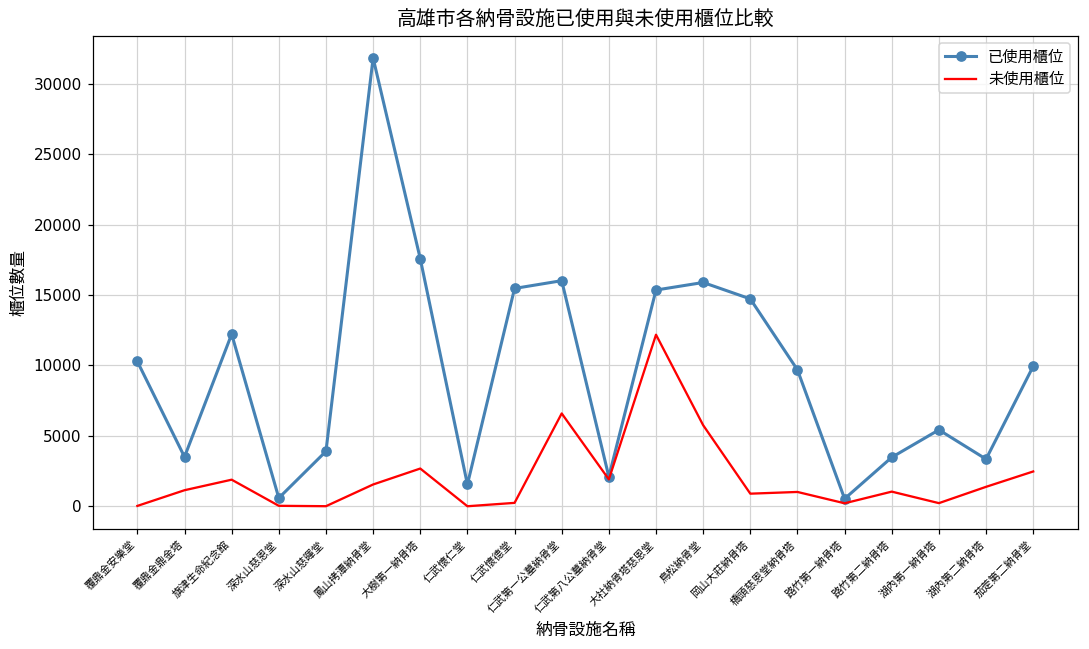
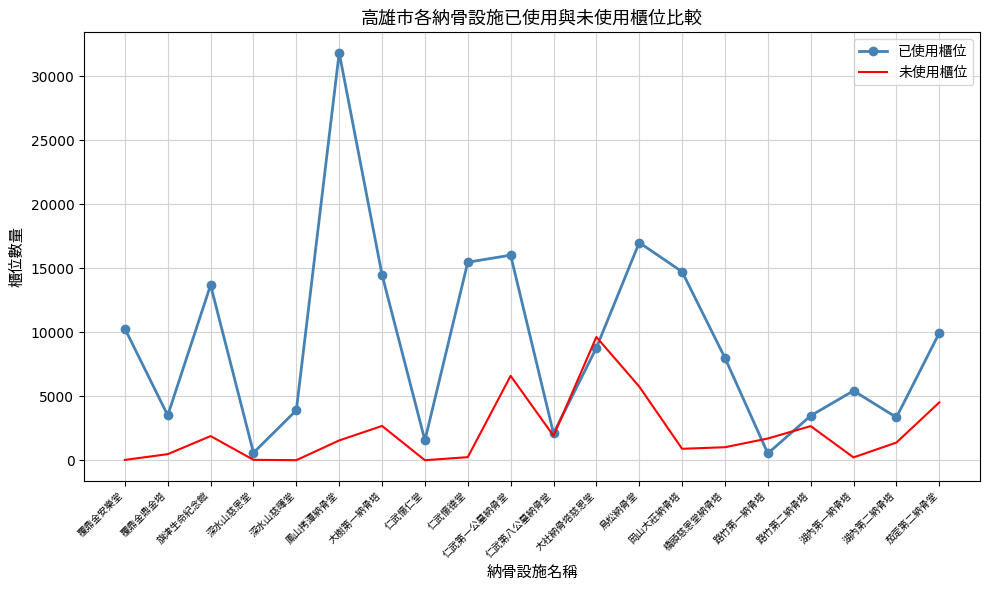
  {
    "已使用櫃位": {
      "覆鼎金安樂堂": 10300,
      "覆鼎金鼎金塔": 3500,
-     "旗津生命紀念館": 12200,
+     "旗津生命紀念館": 13700,
      "深水山慈恩堂": 600,
      "深水山慈暉堂": 3900,
      "鳳山拷潭納骨堂": 31800,
-     "大樹第一納骨塔": 17600,
+     "大樹第一納骨塔": 14500,
      "仁武懷仁堂": 1600,
      "仁武懷德堂": 15500,
      "仁武第一公墓納骨堂": 16000,
-     "大社納骨塔慈恩堂": 15400,
-     "鳥松納骨堂": 15900,
+     "大社納骨塔慈恩堂": 8800,
+     "鳥松納骨堂": 17000,
      "岡山大莊納骨塔": 14700,
-     "橋頭慈恩堂納骨塔": 9700,
+     "橋頭慈恩堂納骨塔": 8000,
      "路竹第一納骨塔": 500,
      "路竹第二納骨塔": 3500,
      "湖內第一納骨塔": 5400,
      "湖內第二納骨塔": 3300,
      "茄萣第二納骨堂": 9900
    },
    "未使用櫃位": {
      "覆鼎金安樂堂": 0,
-     "覆鼎金鼎金塔": 1100,
+     "覆鼎金鼎金塔": 500,
      "旗津生命紀念館": 1900,
      "深水山慈恩堂": 0,
      "深水山慈暉堂": 0,
      "鳳山拷潭納骨堂": 1500,
      "大樹第一納骨塔": 2700,
      "仁武懷仁堂": 0,
      "仁武懷德堂": 200,
      "仁武第一公墓納骨堂": 6600,
-     "大社納骨塔慈恩堂": 12200,
+     "大社納骨塔慈恩堂": 9600,
      "鳥松納骨堂": 5800,
      "岡山大莊納骨塔": 900,
      "橋頭慈恩堂納骨塔": 1000,
-     "路竹第一納骨塔": 200,
-     "路竹第二納骨塔": 1000,
+     "路竹第一納骨塔": 1700,
+     "路竹第二納骨塔": 2700,
      "湖內第一納骨塔": 200,
      "湖內第二納骨塔": 1400,
-     "茄萣第二納骨堂": 2500
+     "茄萣第二納骨堂": 4500
    }
  }
